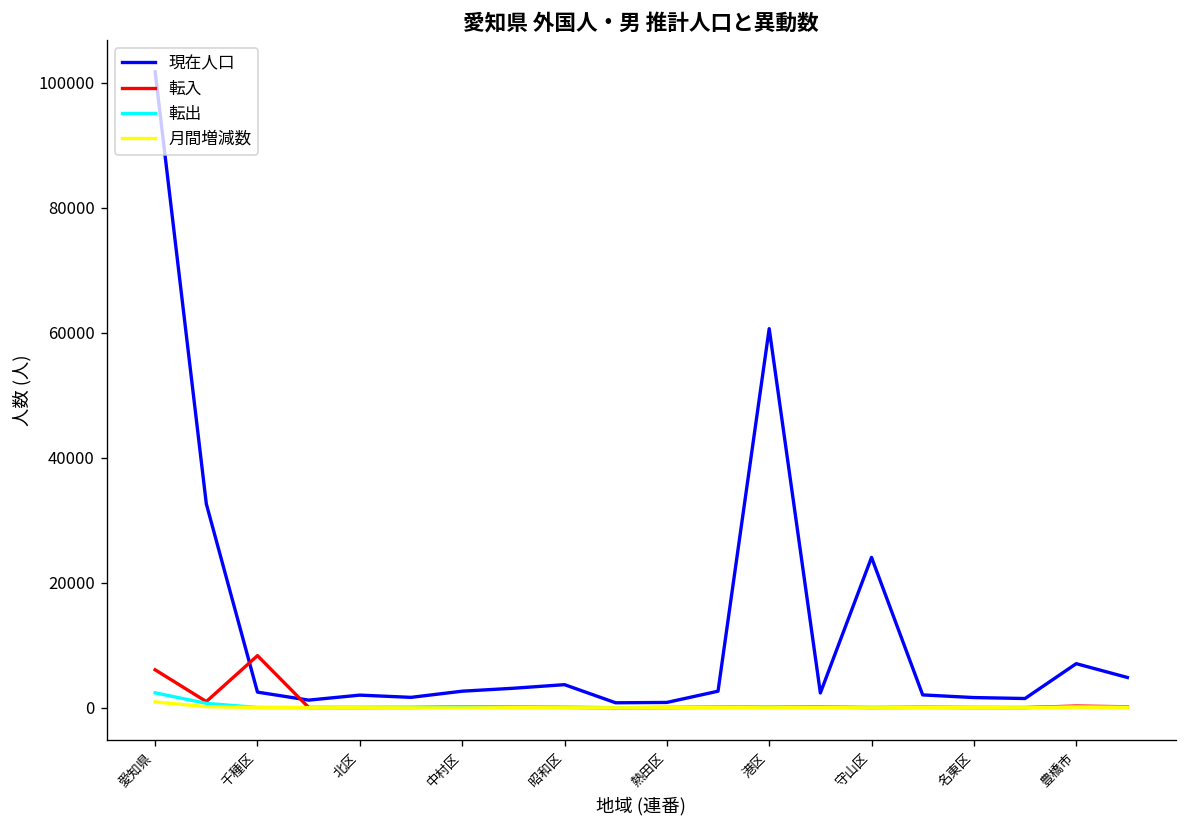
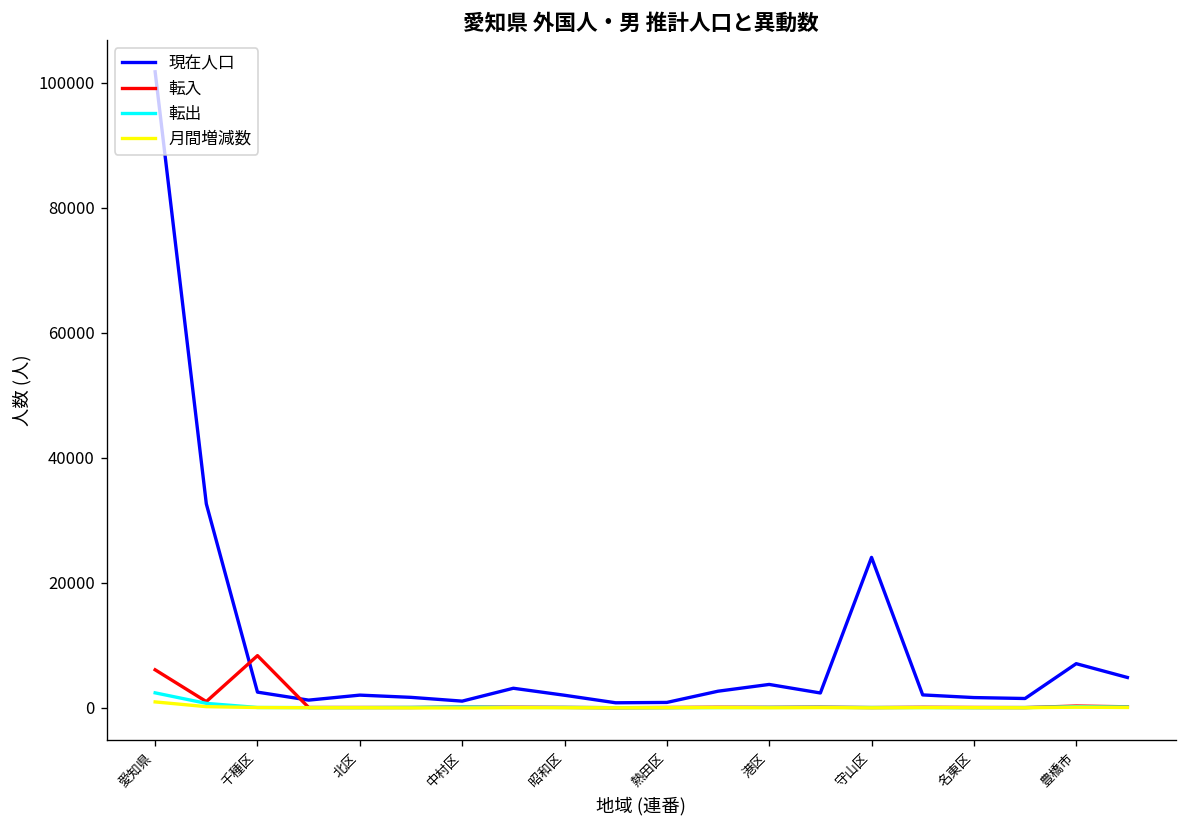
  {
    "現在人口": {
      "千種区": 3000,
      "北区": 2000,
-     "中村区": 3000,
-     "昭和区": 4000,
+     "中村区": 1000,
+     "昭和区": 2000,
      "熱田区": 1000,
-     "港区": 61000,
+     "港区": 4000,
      "守山区": 24000,
      "名東区": 2000,
      "豊橋市": 7000
    },
    "転入": {
      "愛知県": 6000,
      "千種区": 8000
    },
    "転出": {
      "愛知県": 2000
    },
    "月間増減数": {
      "愛知県": 1000
    }
  }
